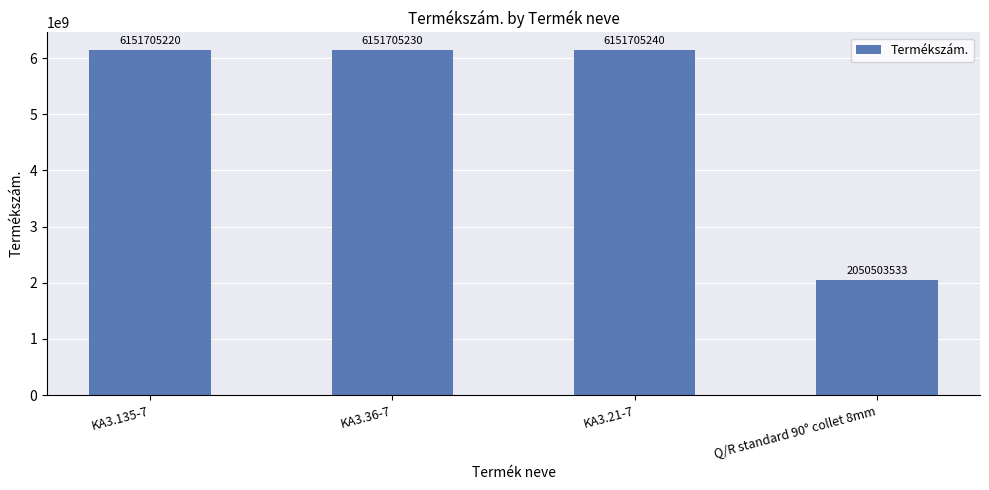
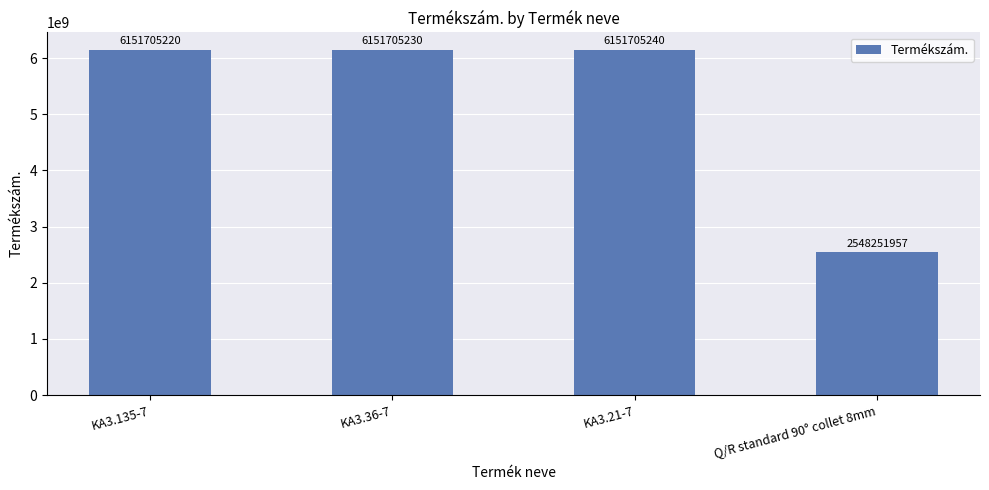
  {
    "KA3.135-7": 6151705220,
    "KA3.36-7": 6151705230,
    "KA3.21-7": 6151705240,
-   "Q/R standard 90° collet 8mm": 2050503533
+   "Q/R standard 90° collet 8mm": 2548251957
  }
